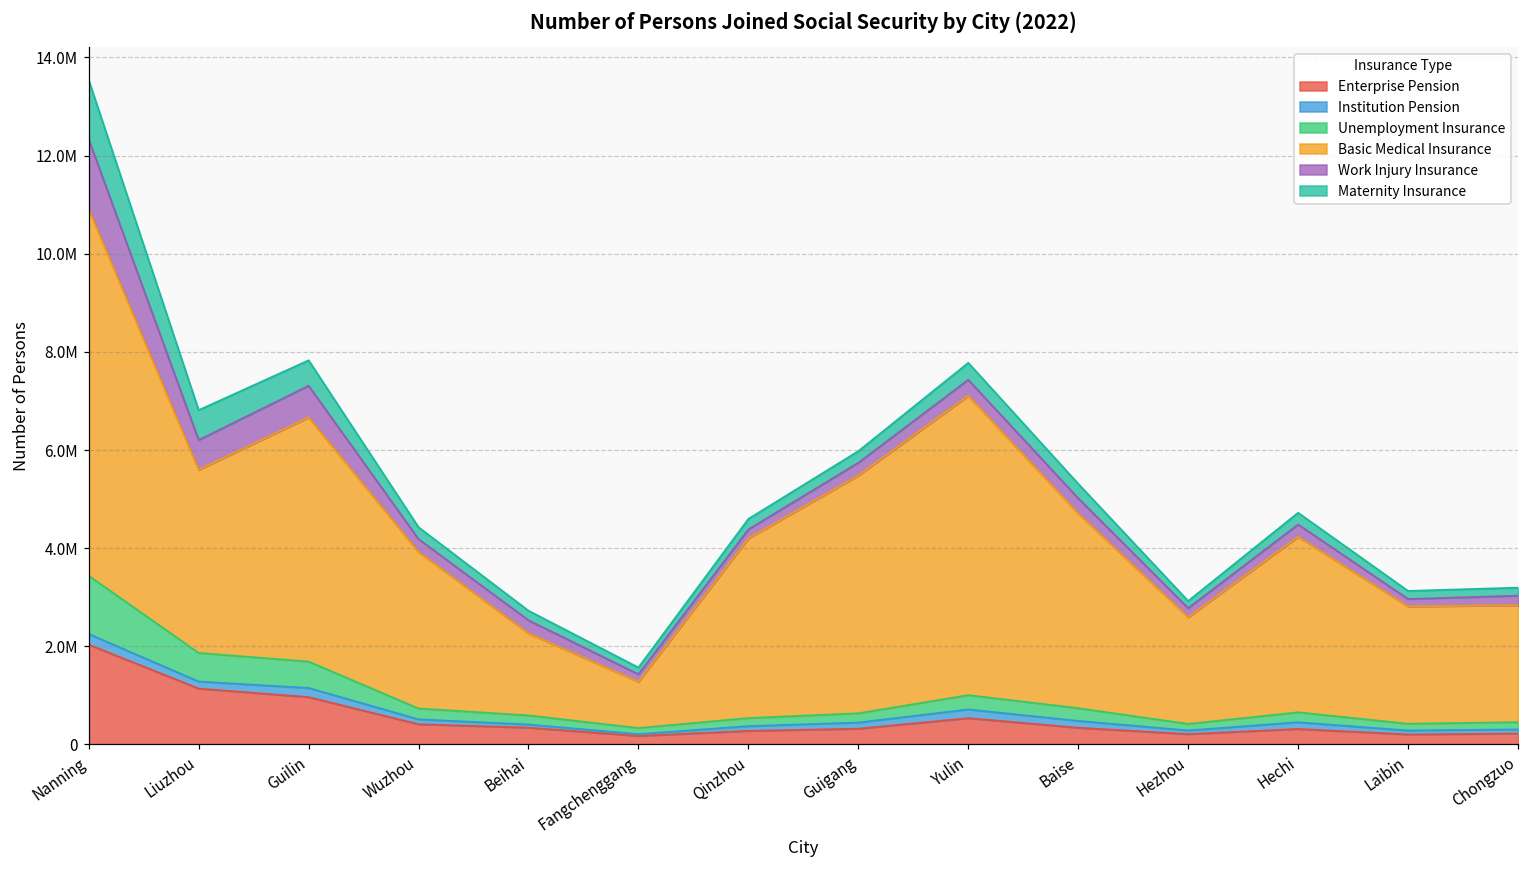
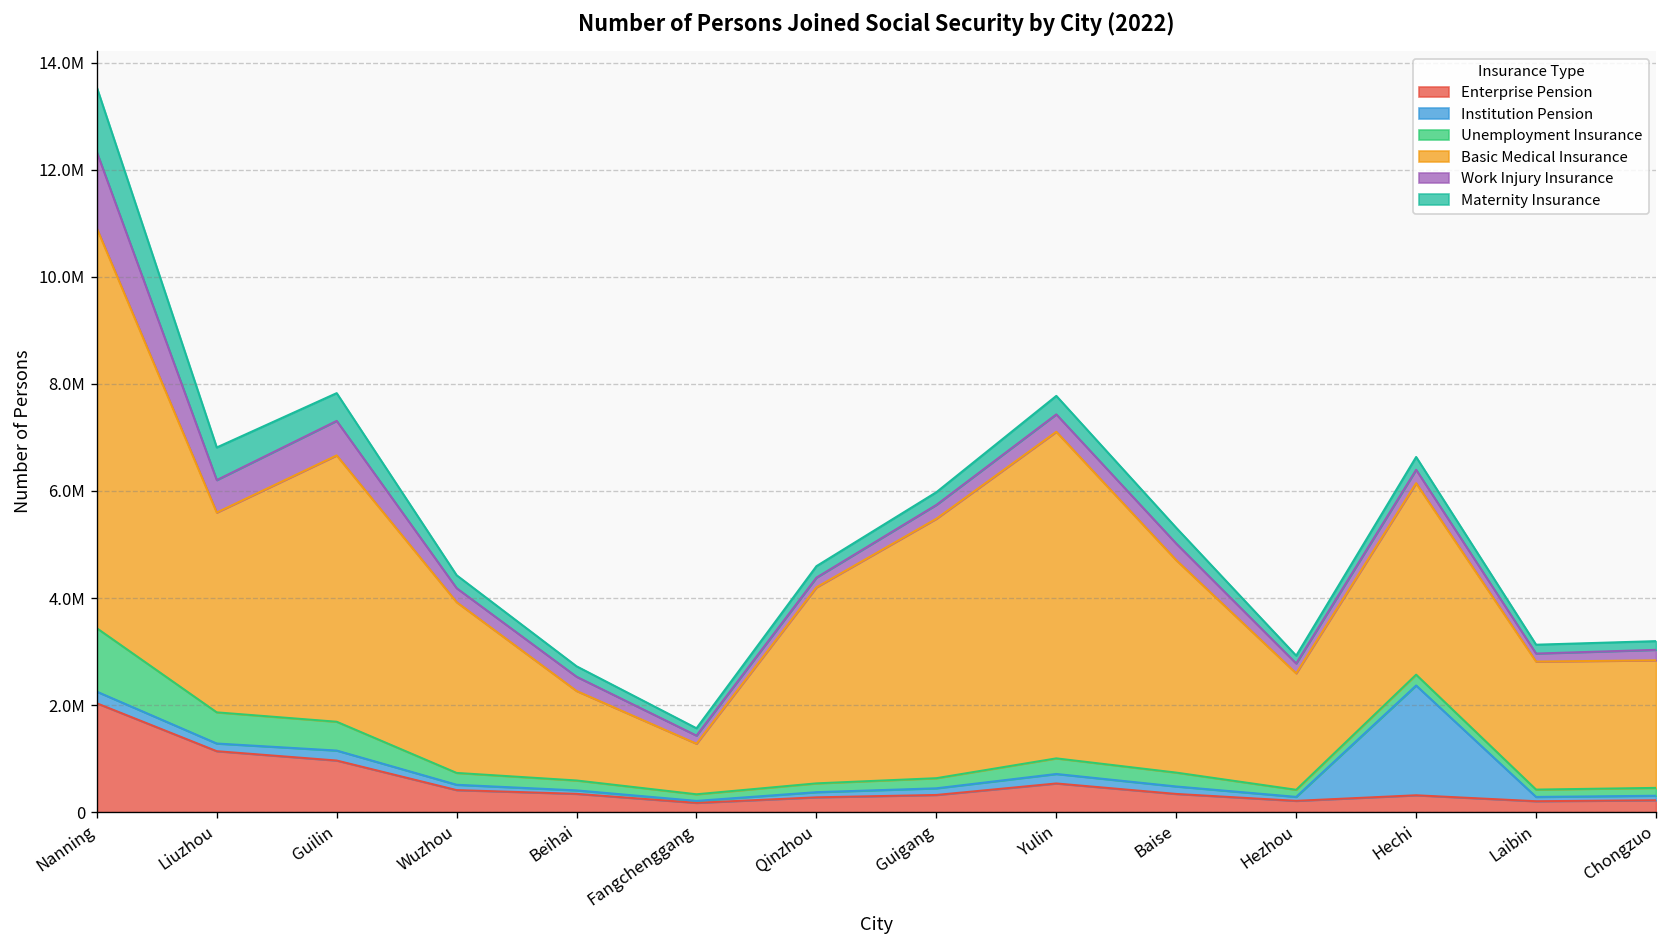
  {
    "Enterprise Pension": {
      "Nanning": 2000000,
      "Liuzhou": 1100000,
      "Guilin": 1000000,
      "Wuzhou": 400000,
      "Beihai": 300000,
      "Qinzhou": 300000,
      "Guigang": 300000,
      "Yulin": 500000,
      "Baise": 300000,
      "Hezhou": 200000,
      "Hechi": 300000,
      "Laibin": 200000,
      "Chongzuo": 200000
    },
    "Institution Pension": {
      "Nanning": 200000,
      "Liuzhou": 100000,
      "Guilin": 200000,
      "Wuzhou": 100000,
      "Beihai": 100000,
      "Qinzhou": 100000,
      "Guigang": 100000,
      "Yulin": 200000,
      "Baise": 100000,
      "Hezhou": 100000,
-     "Hechi": 100000,
+     "Hechi": 2100000,
      "Laibin": 100000,
      "Chongzuo": 100000
    },
    "Basic Medical Insurance": {
      "Nanning": 7500000,
      "Liuzhou": 3700000,
      "Guilin": 5000000,
      "Wuzhou": 3200000,
      "Beihai": 1700000,
      "Fangchenggang": 900000,
      "Qinzhou": 3700000,
      "Guigang": 4800000,
      "Yulin": 6100000,
      "Baise": 4000000,
      "Hezhou": 2200000,
      "Hechi": 3600000,
      "Laibin": 2400000,
      "Chongzuo": 2400000
    },
    "Work Injury Insurance": {
      "Nanning": 1400000,
      "Liuzhou": 600000,
      "Guilin": 600000,
      "Wuzhou": 300000,
      "Beihai": 300000,
      "Fangchenggang": 200000,
      "Qinzhou": 200000,
      "Guigang": 300000,
      "Yulin": 300000,
      "Baise": 300000,
      "Hezhou": 200000,
      "Hechi": 300000,
      "Laibin": 200000,
      "Chongzuo": 200000
    }
  }
